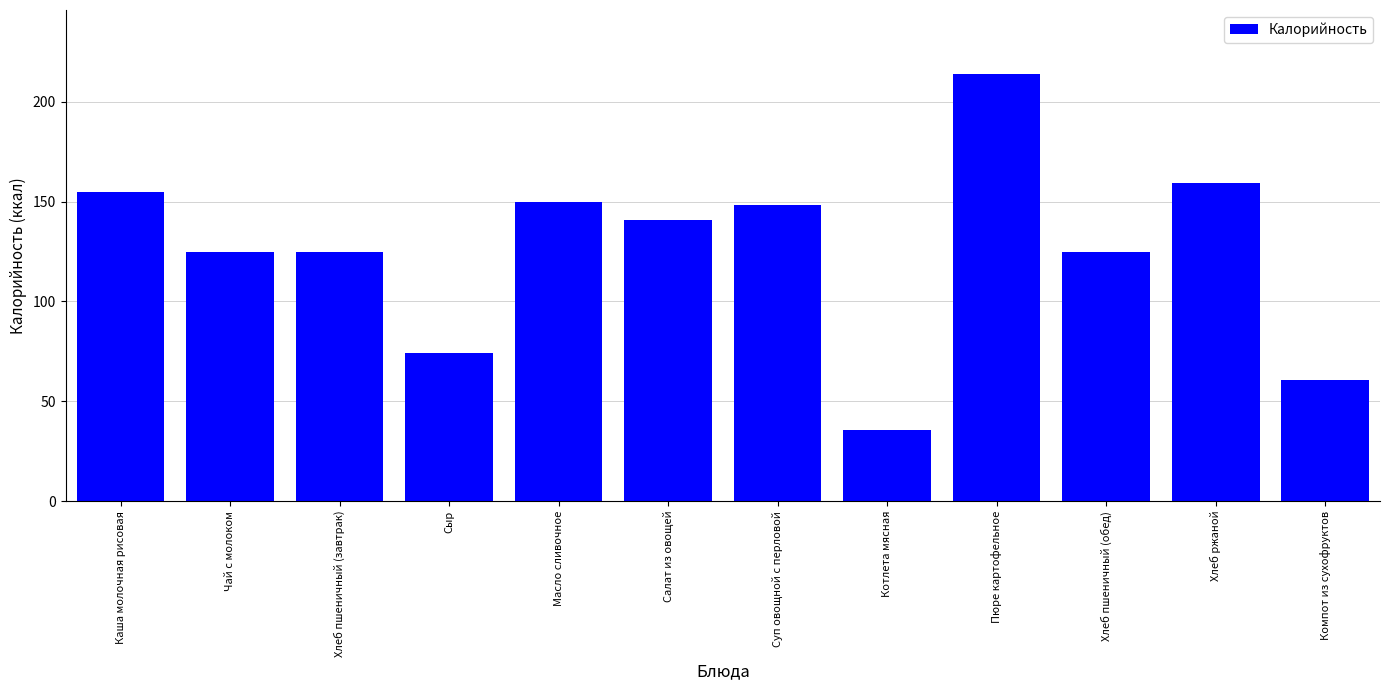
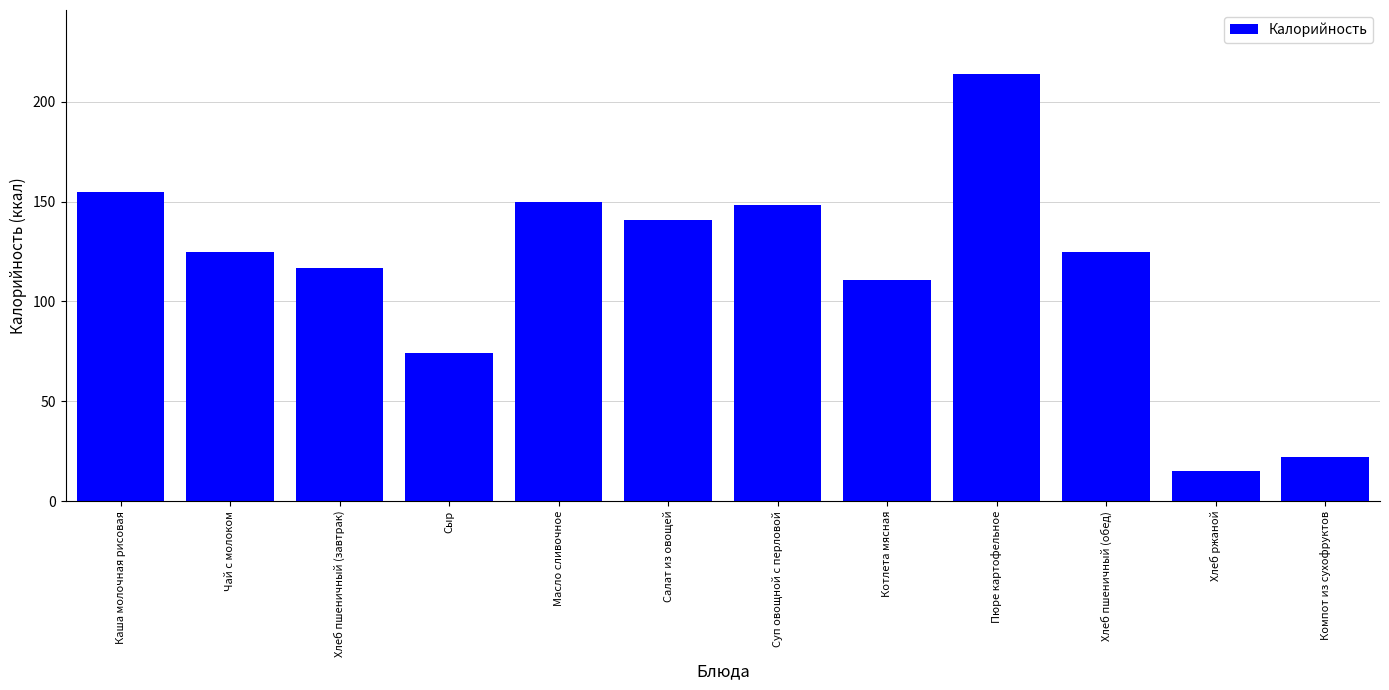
  {
    "Каша молочная рисовая": 155,
    "Чай с молоком": 125,
-   "Хлеб пшеничный (завтрак)": 125,
+   "Хлеб пшеничный (завтрак)": 117,
    "Сыр": 74,
    "Масло сливочное": 150,
    "Салат из овощей": 141,
    "Суп овощной с перловой": 148,
-   "Котлета мясная": 35,
+   "Котлета мясная": 111,
    "Пюре картофельное": 214,
    "Хлеб пшеничный (обед)": 125,
-   "Хлеб ржаной": 159,
-   "Компот из сухофруктов": 61
+   "Хлеб ржаной": 15,
+   "Компот из сухофруктов": 22
  }
